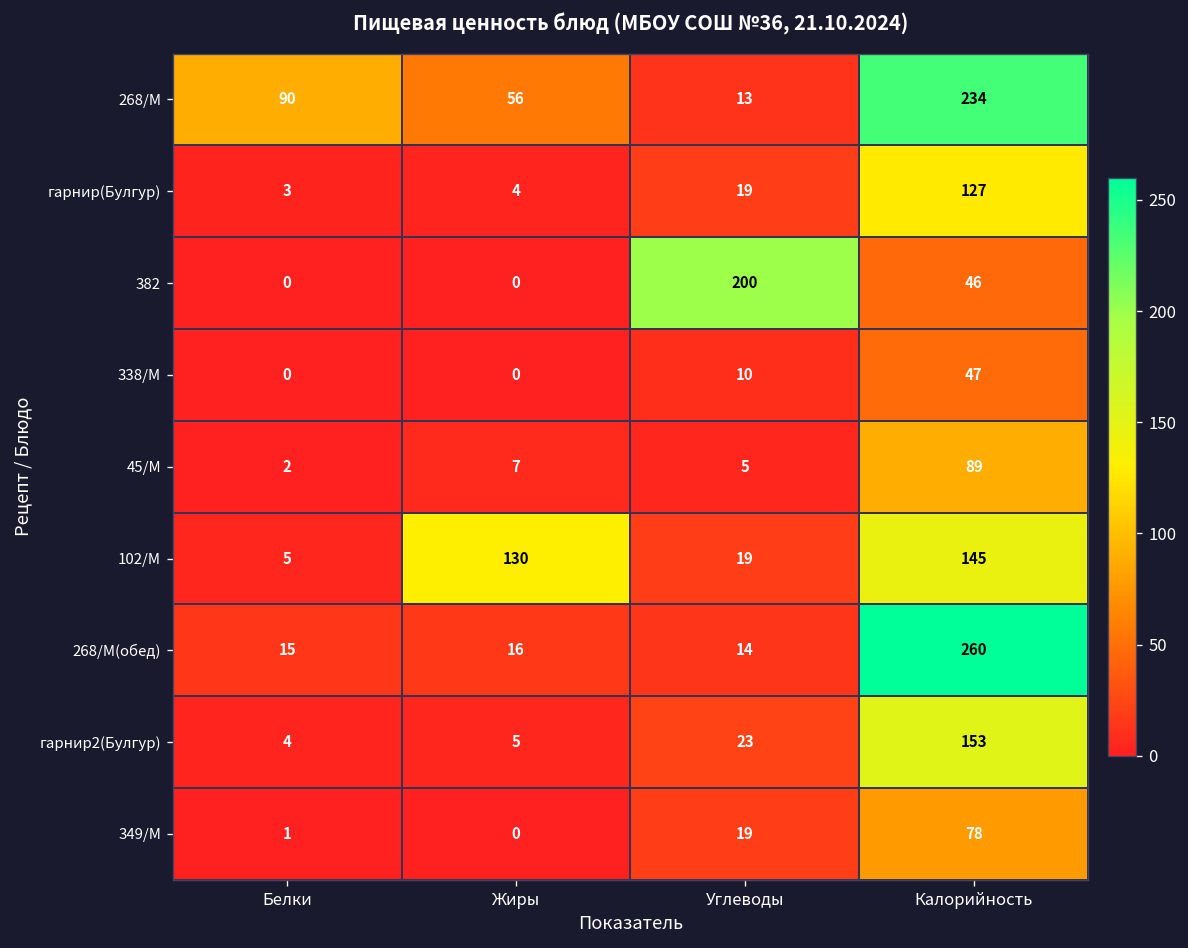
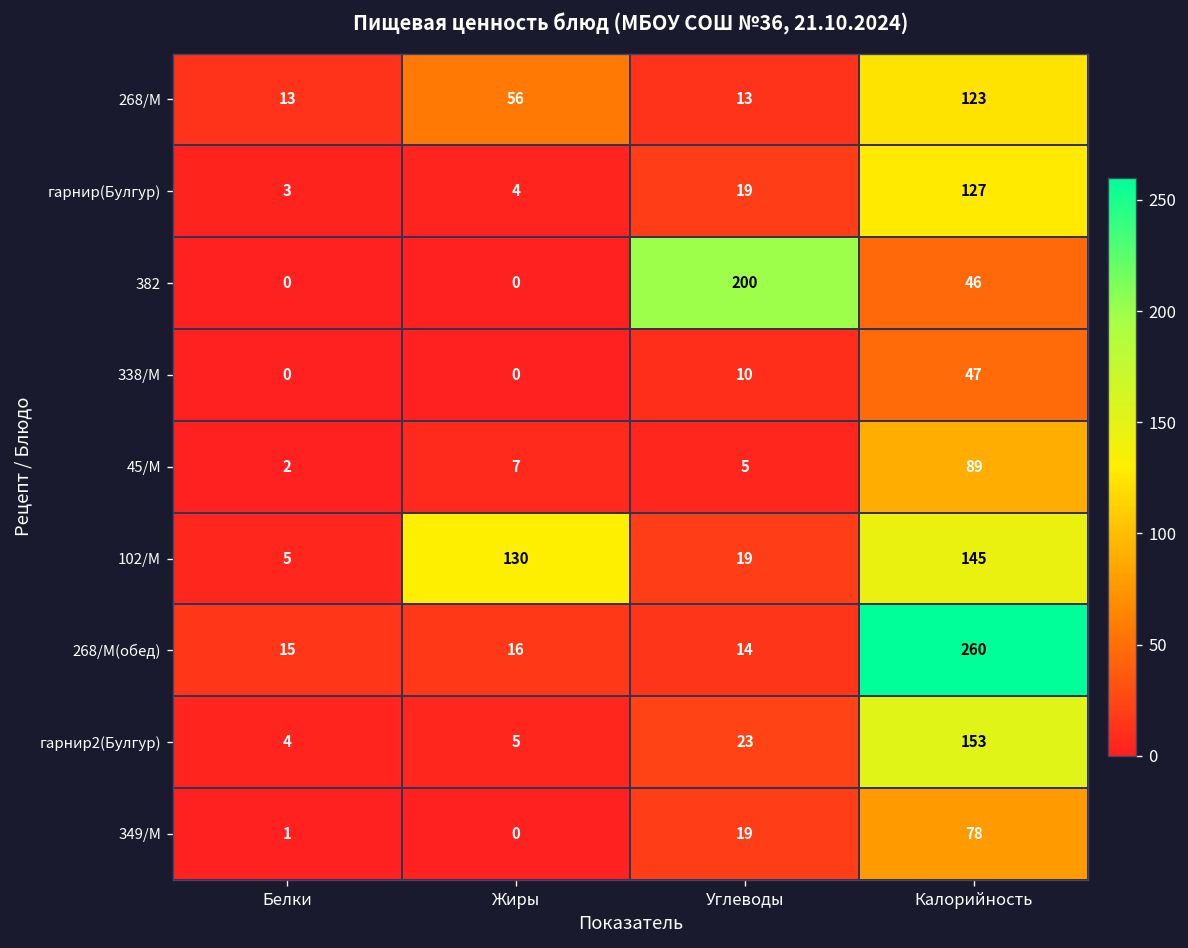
  {
    "268/М": {
-     "Белки": 90,
+     "Белки": 13,
      "Жиры": 56,
      "Углеводы": 13,
-     "Калорийность": 234
+     "Калорийность": 123
    },
    "гарнир(Булгур)": {
      "Белки": 3,
      "Жиры": 4,
      "Углеводы": 19,
      "Калорийность": 127
    },
    "382": {
      "Белки": 0,
      "Жиры": 0,
      "Углеводы": 200,
      "Калорийность": 46
    },
    "338/М": {
      "Белки": 0,
      "Жиры": 0,
      "Углеводы": 10,
      "Калорийность": 47
    },
    "45/М": {
      "Белки": 2,
      "Жиры": 7,
      "Углеводы": 5,
      "Калорийность": 89
    },
    "102/М": {
      "Белки": 5,
      "Жиры": 130,
      "Углеводы": 19,
      "Калорийность": 145
    },
    "268/М(обед)": {
      "Белки": 15,
      "Жиры": 16,
      "Углеводы": 14,
      "Калорийность": 260
    },
    "гарнир2(Булгур)": {
      "Белки": 4,
      "Жиры": 5,
      "Углеводы": 23,
      "Калорийность": 153
    },
    "349/М": {
      "Белки": 1,
      "Жиры": 0,
      "Углеводы": 19,
      "Калорийность": 78
    }
  }
